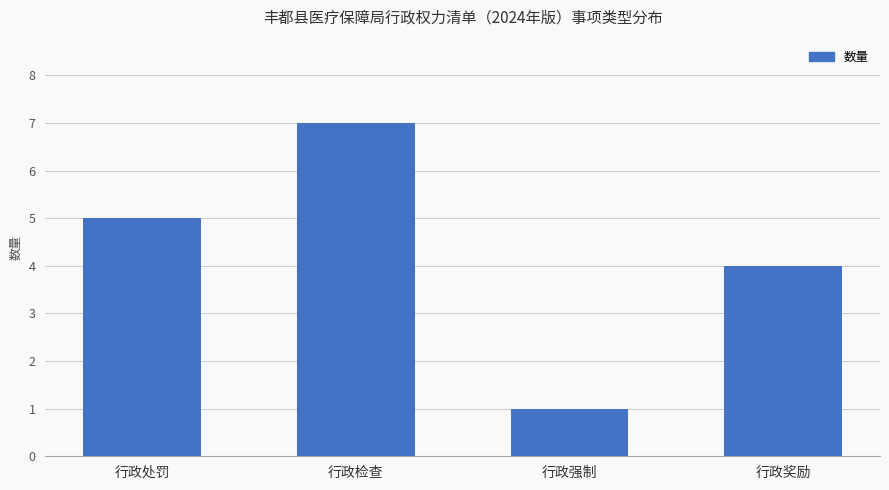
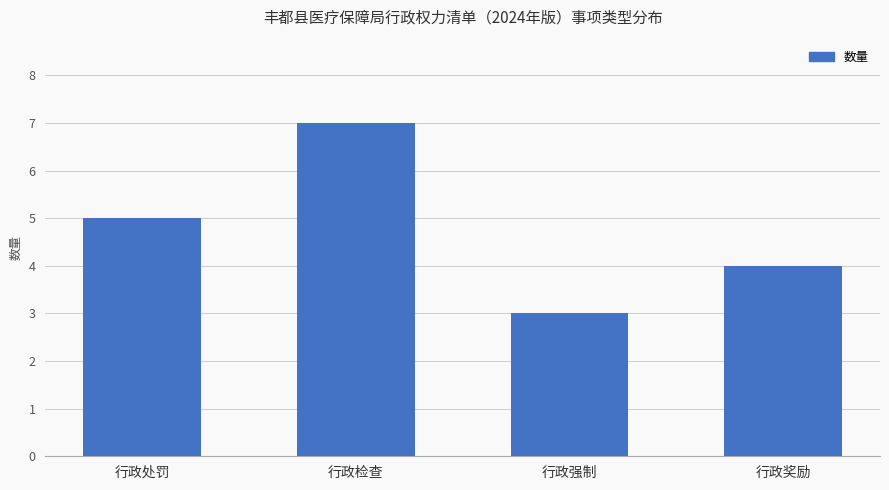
  {
    "行政处罚": 5,
    "行政检查": 7,
-   "行政强制": 1,
+   "行政强制": 3,
    "行政奖励": 4
  }
